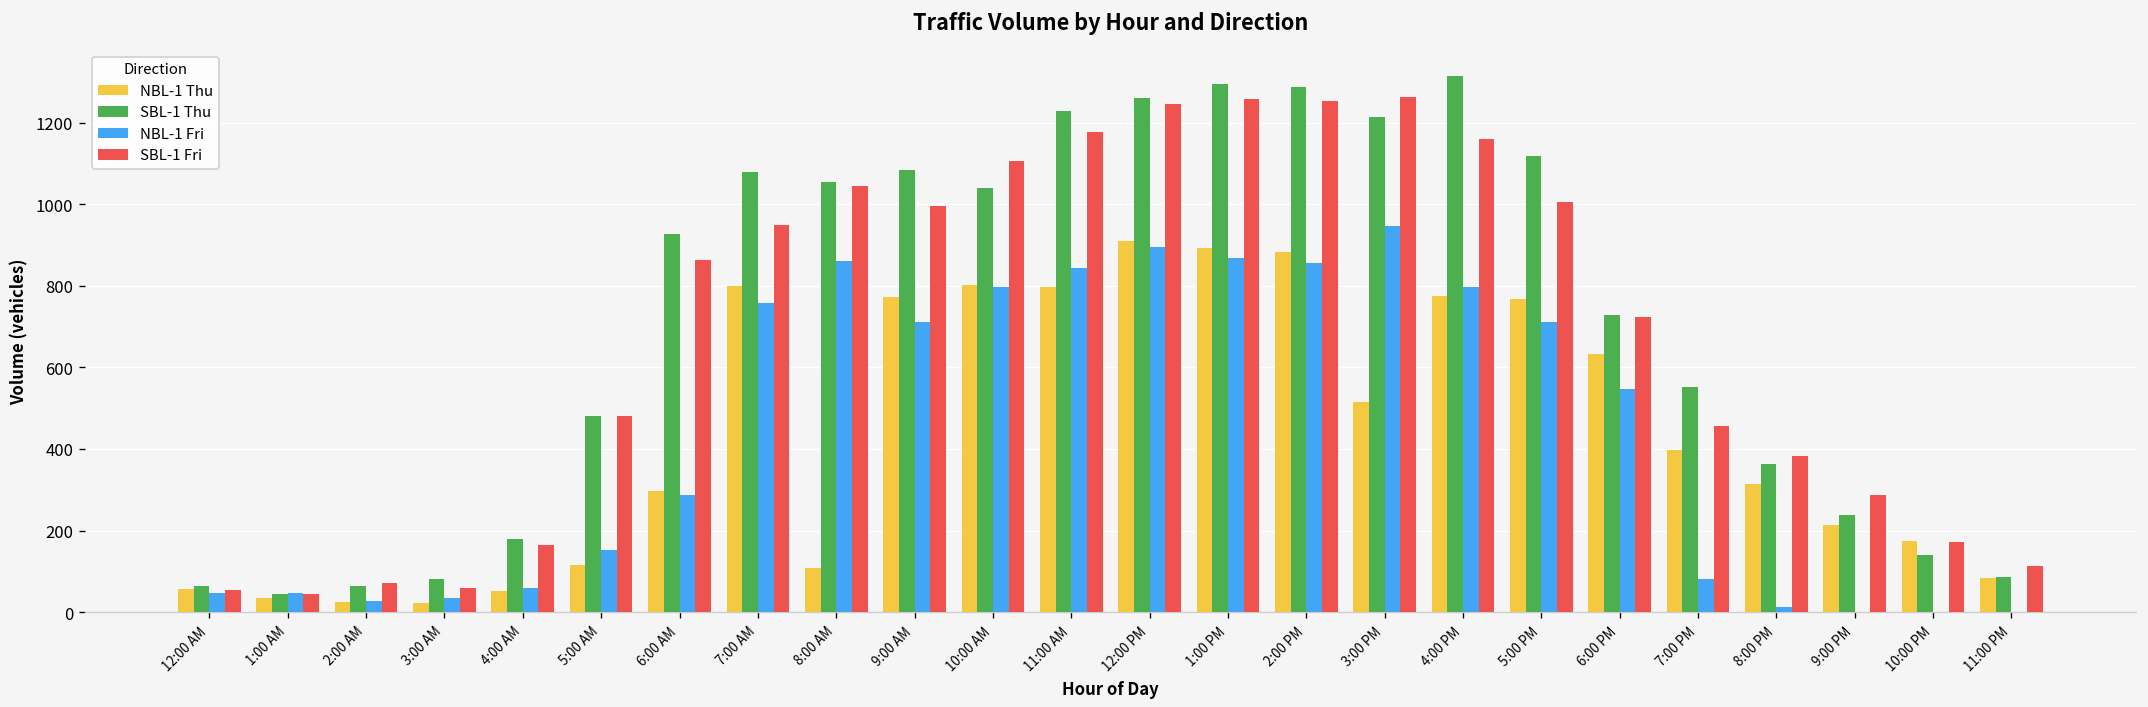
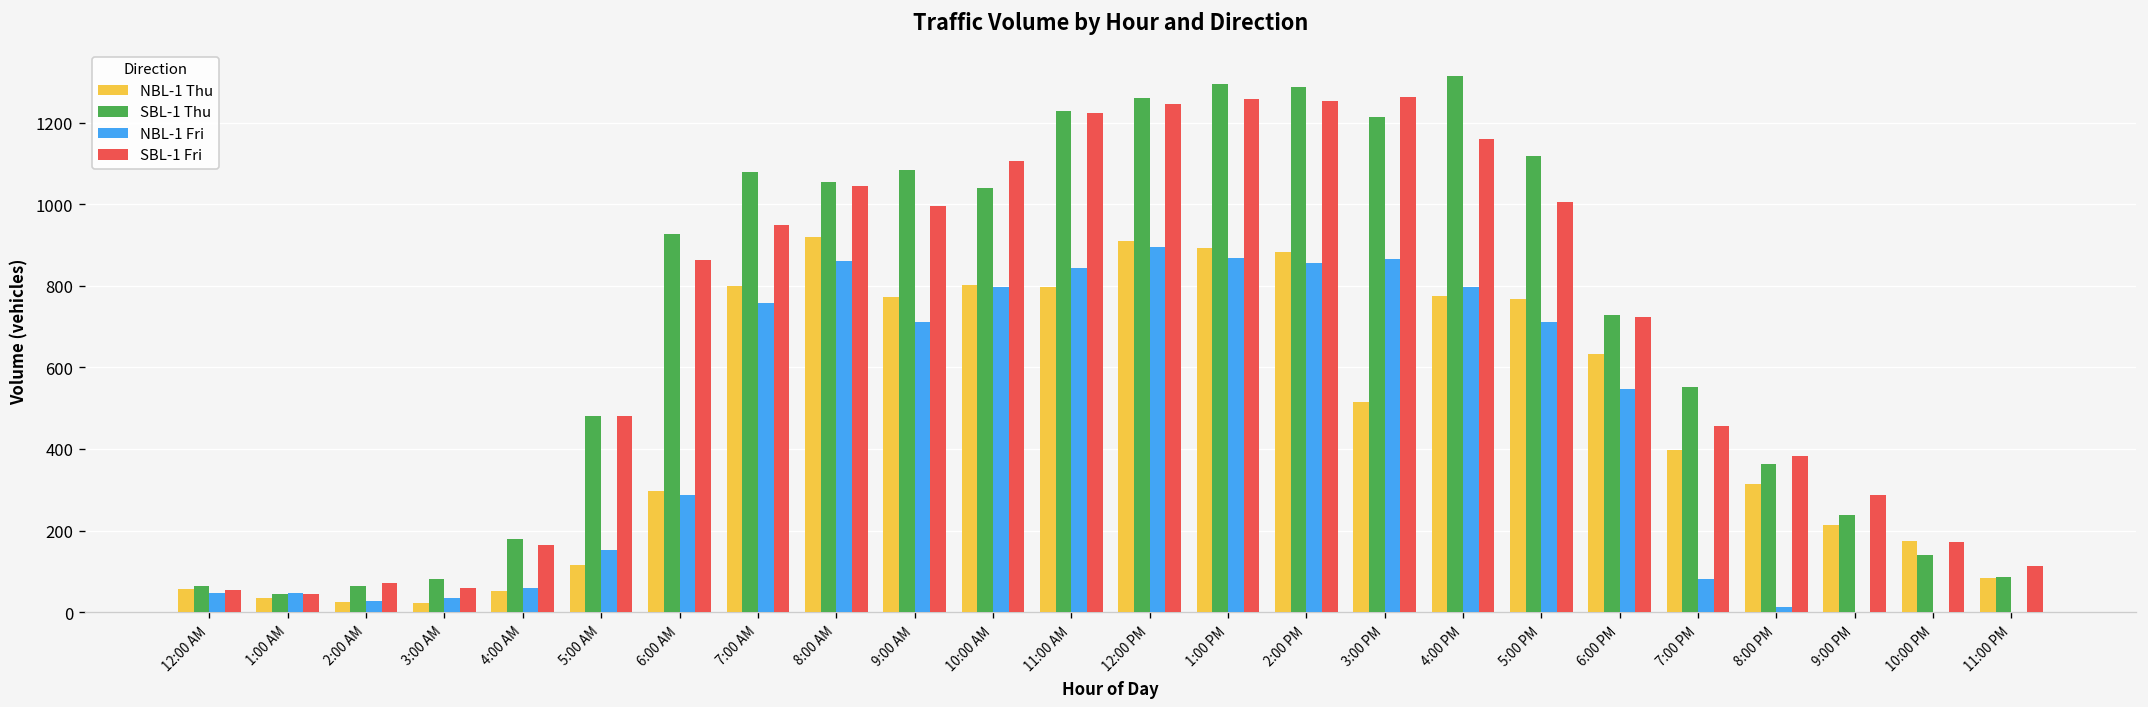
  {
    "NBL-1 Thu": {
      "12:00 AM": 60,
      "1:00 AM": 30,
      "2:00 AM": 30,
      "3:00 AM": 20,
      "4:00 AM": 50,
      "5:00 AM": 120,
      "6:00 AM": 300,
      "7:00 AM": 800,
-     "8:00 AM": 110,
+     "8:00 AM": 920,
      "9:00 AM": 770,
      "10:00 AM": 800,
      "11:00 AM": 800,
      "12:00 PM": 910,
      "1:00 PM": 890,
      "2:00 PM": 880,
      "3:00 PM": 520,
      "4:00 PM": 770,
      "5:00 PM": 770,
      "6:00 PM": 630,
      "7:00 PM": 400,
      "8:00 PM": 310,
      "9:00 PM": 210,
      "10:00 PM": 180,
      "11:00 PM": 80
    },
    "SBL-1 Thu": {
      "12:00 AM": 60,
      "1:00 AM": 40,
      "2:00 AM": 60,
      "3:00 AM": 80,
      "4:00 AM": 180,
      "5:00 AM": 480,
      "6:00 AM": 930,
      "7:00 AM": 1080,
      "8:00 AM": 1060,
      "9:00 AM": 1080,
      "10:00 AM": 1040,
      "11:00 AM": 1230,
      "12:00 PM": 1260,
      "1:00 PM": 1300,
      "2:00 PM": 1290,
      "3:00 PM": 1220,
      "4:00 PM": 1320,
      "5:00 PM": 1120,
      "6:00 PM": 730,
      "7:00 PM": 550,
      "8:00 PM": 360,
      "9:00 PM": 240,
      "10:00 PM": 140,
      "11:00 PM": 90
    },
    "NBL-1 Fri": {
      "12:00 AM": 50,
      "1:00 AM": 50,
      "2:00 AM": 30,
      "3:00 AM": 30,
      "4:00 AM": 60,
      "5:00 AM": 150,
      "6:00 AM": 290,
      "7:00 AM": 760,
      "8:00 AM": 860,
      "9:00 AM": 710,
      "10:00 AM": 800,
      "11:00 AM": 850,
      "12:00 PM": 900,
      "1:00 PM": 870,
      "2:00 PM": 860,
-     "3:00 PM": 950,
+     "3:00 PM": 870,
      "4:00 PM": 800,
      "5:00 PM": 710,
      "6:00 PM": 550,
      "7:00 PM": 80,
      "8:00 PM": 10,
      "9:00 PM": 0,
      "11:00 PM": 0
    },
    "SBL-1 Fri": {
      "12:00 AM": 50,
      "1:00 AM": 50,
      "2:00 AM": 70,
      "3:00 AM": 60,
      "4:00 AM": 170,
      "5:00 AM": 480,
      "6:00 AM": 860,
      "7:00 AM": 950,
      "8:00 AM": 1040,
      "9:00 AM": 1000,
      "10:00 AM": 1110,
-     "11:00 AM": 1180,
+     "11:00 AM": 1220,
      "12:00 PM": 1250,
      "1:00 PM": 1260,
      "2:00 PM": 1250,
      "3:00 PM": 1260,
      "4:00 PM": 1160,
      "5:00 PM": 1010,
      "6:00 PM": 720,
      "7:00 PM": 460,
      "8:00 PM": 380,
      "9:00 PM": 290,
      "10:00 PM": 170,
      "11:00 PM": 110
    }
  }
